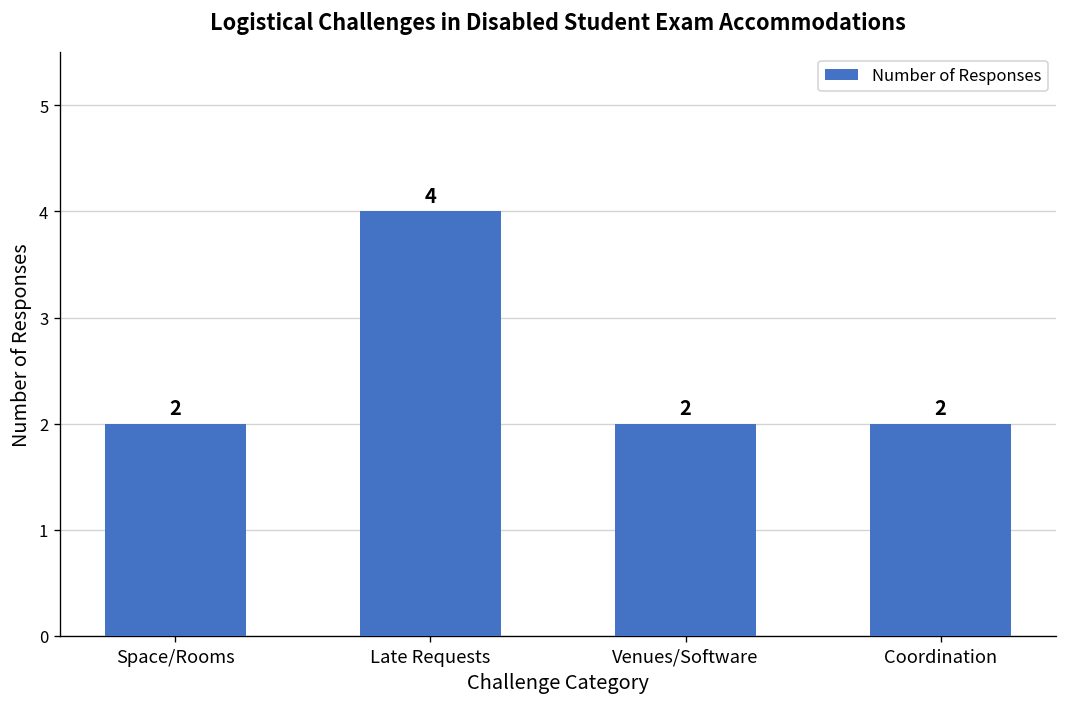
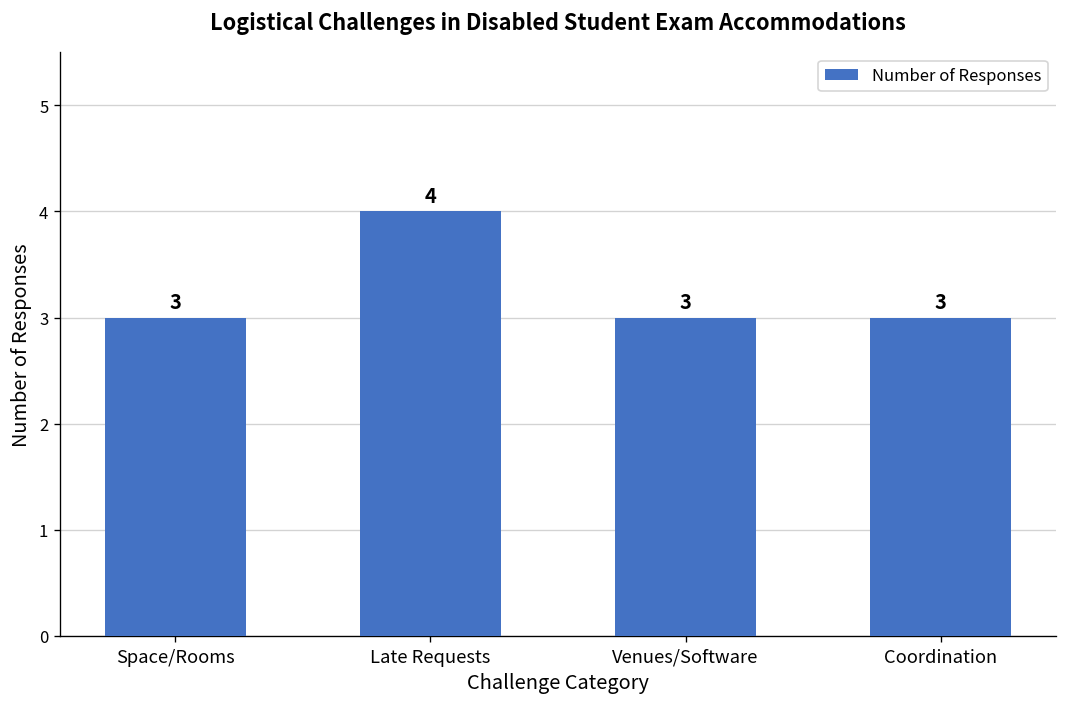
  {
-   "Space/Rooms": 2,
+   "Space/Rooms": 3,
    "Late Requests": 4,
-   "Venues/Software": 2,
-   "Coordination": 2
+   "Venues/Software": 3,
+   "Coordination": 3
  }
